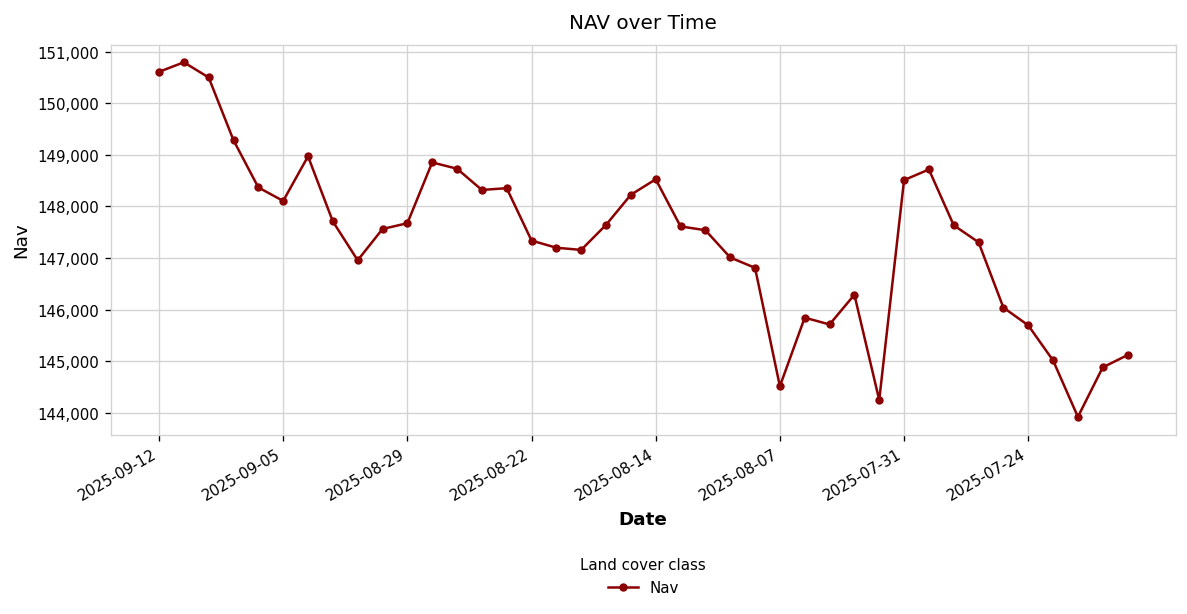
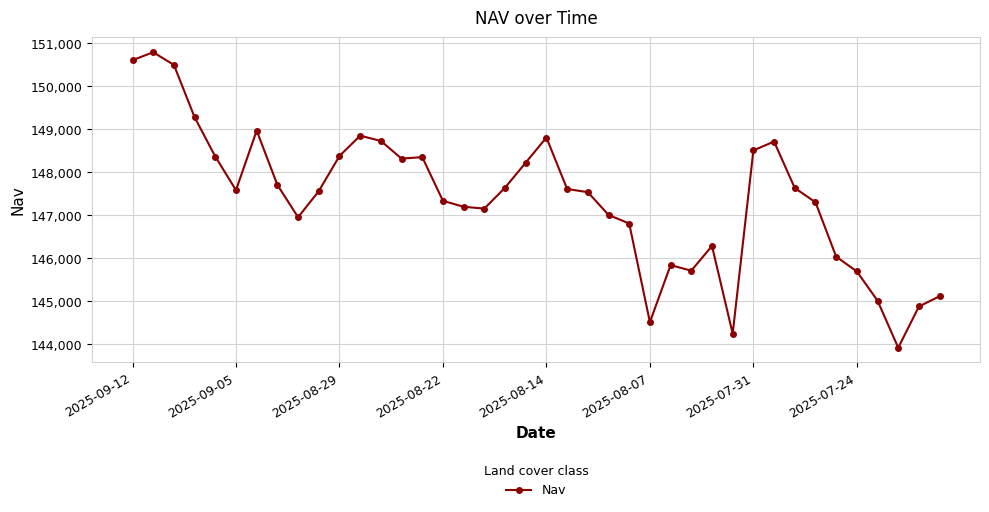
  {
    "2025-09-12": "150,600",
-   "2025-09-05": "148,100",
-   "2025-08-29": "147,700",
+   "2025-09-05": "147,600",
+   "2025-08-29": "148,400",
    "2025-08-22": "147,300",
-   "2025-08-14": "148,500",
+   "2025-08-14": "148,800",
    "2025-08-07": "144,500",
    "2025-07-31": "148,500",
    "2025-07-24": "145,700"
  }
